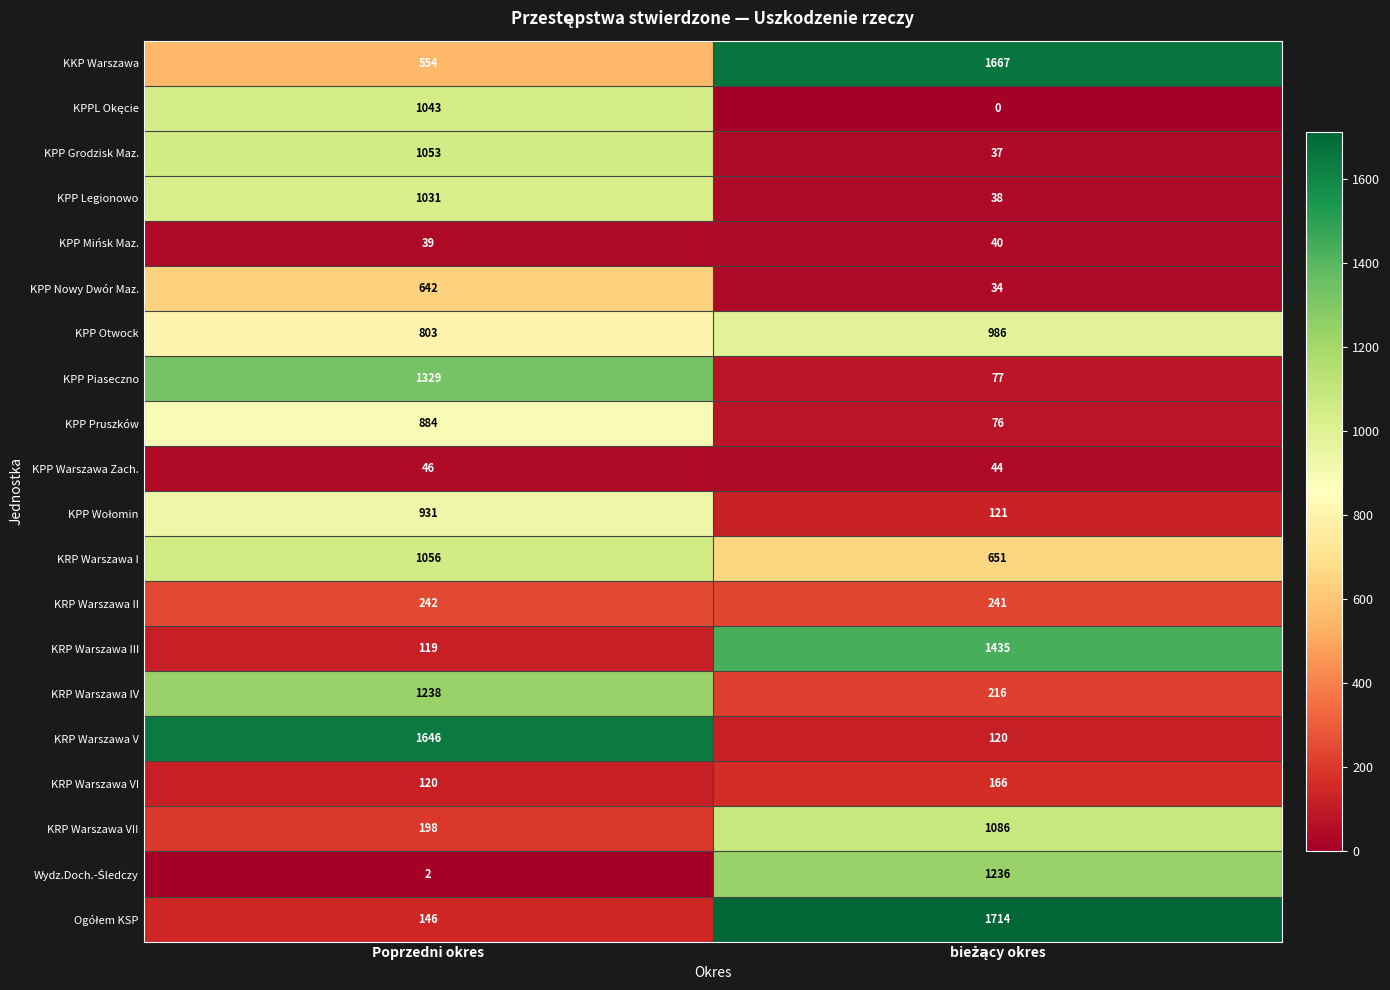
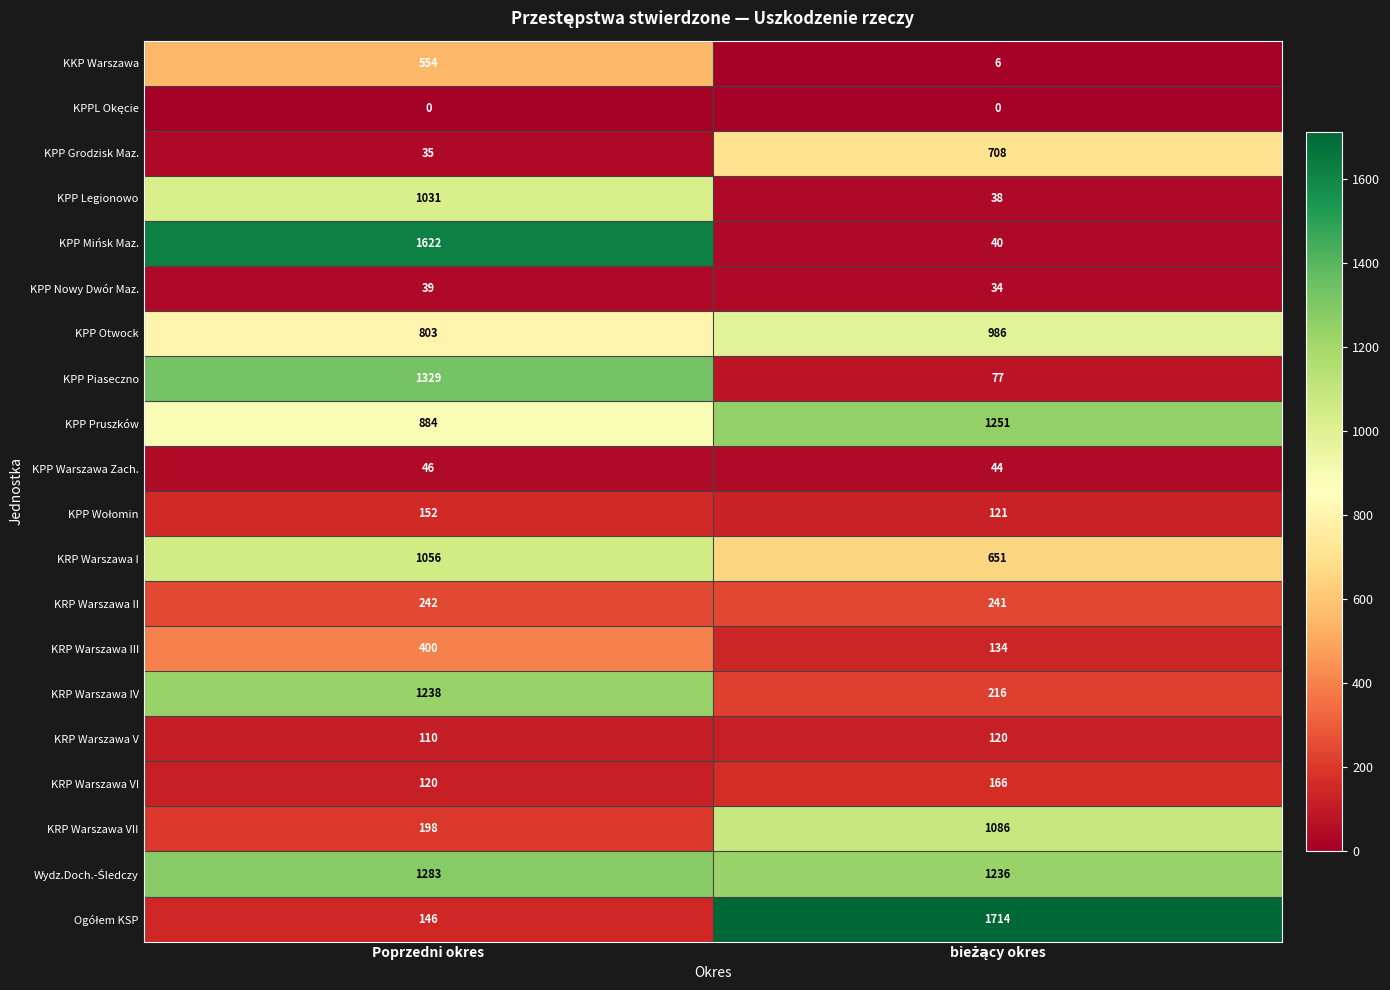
  {
    "KKP Warszawa": {
      "Poprzedni okres": 554,
-     "bieżący okres": 1667
+     "bieżący okres": 6
    },
    "KPPL Okęcie": {
-     "Poprzedni okres": 1043,
+     "Poprzedni okres": 0,
      "bieżący okres": 0
    },
    "KPP Grodzisk Maz.": {
-     "Poprzedni okres": 1053,
-     "bieżący okres": 37
+     "Poprzedni okres": 35,
+     "bieżący okres": 708
    },
    "KPP Legionowo": {
      "Poprzedni okres": 1031,
      "bieżący okres": 38
    },
    "KPP Mińsk Maz.": {
-     "Poprzedni okres": 39,
+     "Poprzedni okres": 1622,
      "bieżący okres": 40
    },
    "KPP Nowy Dwór Maz.": {
-     "Poprzedni okres": 642,
+     "Poprzedni okres": 39,
      "bieżący okres": 34
    },
    "KPP Otwock": {
      "Poprzedni okres": 803,
      "bieżący okres": 986
    },
    "KPP Piaseczno": {
      "Poprzedni okres": 1329,
      "bieżący okres": 77
    },
    "KPP Pruszków": {
      "Poprzedni okres": 884,
-     "bieżący okres": 76
+     "bieżący okres": 1251
    },
    "KPP Warszawa Zach.": {
      "Poprzedni okres": 46,
      "bieżący okres": 44
    },
    "KPP Wołomin": {
-     "Poprzedni okres": 931,
+     "Poprzedni okres": 152,
      "bieżący okres": 121
    },
    "KRP Warszawa I": {
      "Poprzedni okres": 1056,
      "bieżący okres": 651
    },
    "KRP Warszawa II": {
      "Poprzedni okres": 242,
      "bieżący okres": 241
    },
    "KRP Warszawa III": {
-     "Poprzedni okres": 119,
-     "bieżący okres": 1435
+     "Poprzedni okres": 400,
+     "bieżący okres": 134
    },
    "KRP Warszawa IV": {
      "Poprzedni okres": 1238,
      "bieżący okres": 216
    },
    "KRP Warszawa V": {
-     "Poprzedni okres": 1646,
+     "Poprzedni okres": 110,
      "bieżący okres": 120
    },
    "KRP Warszawa VI": {
      "Poprzedni okres": 120,
      "bieżący okres": 166
    },
    "KRP Warszawa VII": {
      "Poprzedni okres": 198,
      "bieżący okres": 1086
    },
    "Wydz.Doch.-Śledczy": {
-     "Poprzedni okres": 2,
+     "Poprzedni okres": 1283,
      "bieżący okres": 1236
    },
    "Ogółem KSP": {
      "Poprzedni okres": 146,
      "bieżący okres": 1714
    }
  }
